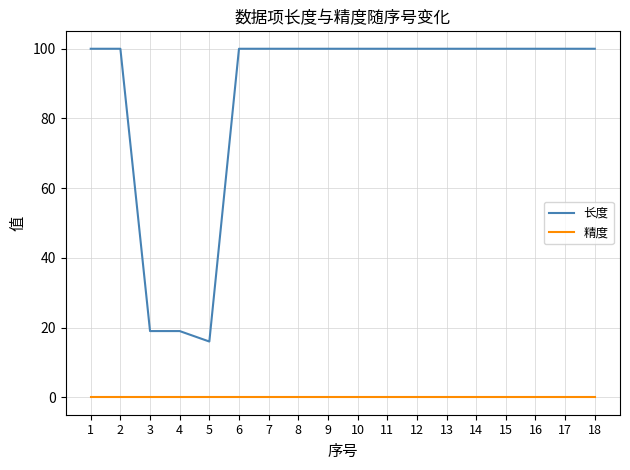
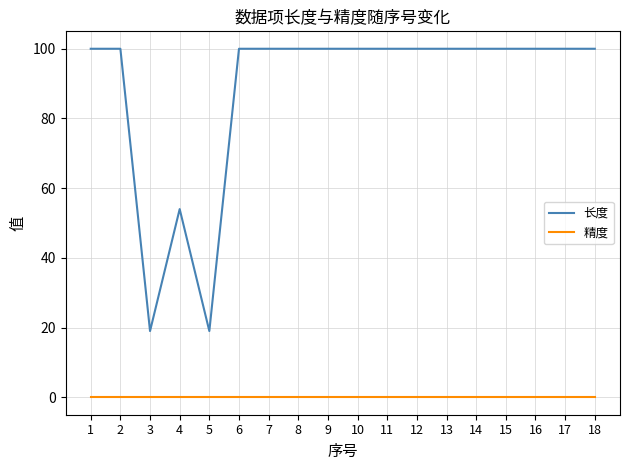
  {
    "长度": {
      "1": 100,
      "2": 100,
      "3": 19,
-     "4": 19,
-     "5": 16,
+     "4": 54,
+     "5": 19,
      "6": 100,
      "7": 100,
      "8": 100,
      "9": 100,
      "10": 100,
      "11": 100,
      "12": 100,
      "13": 100,
      "14": 100,
      "15": 100,
      "16": 100,
      "17": 100,
      "18": 100
    },
    "精度": {
      "1": 0,
      "2": 0,
      "3": 0,
      "4": 0,
      "5": 0,
      "6": 0,
      "7": 0,
      "8": 0,
      "9": 0,
      "10": 0,
      "11": 0,
      "12": 0,
      "13": 0,
      "14": 0,
      "15": 0,
      "16": 0,
      "17": 0,
      "18": 0
    }
  }
